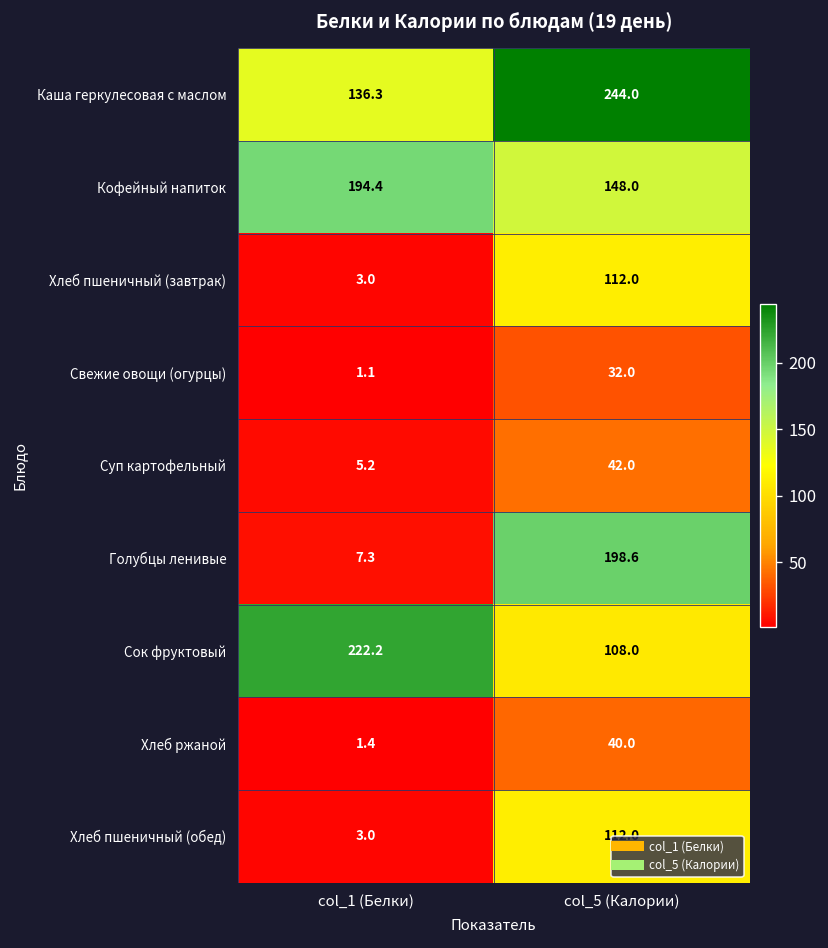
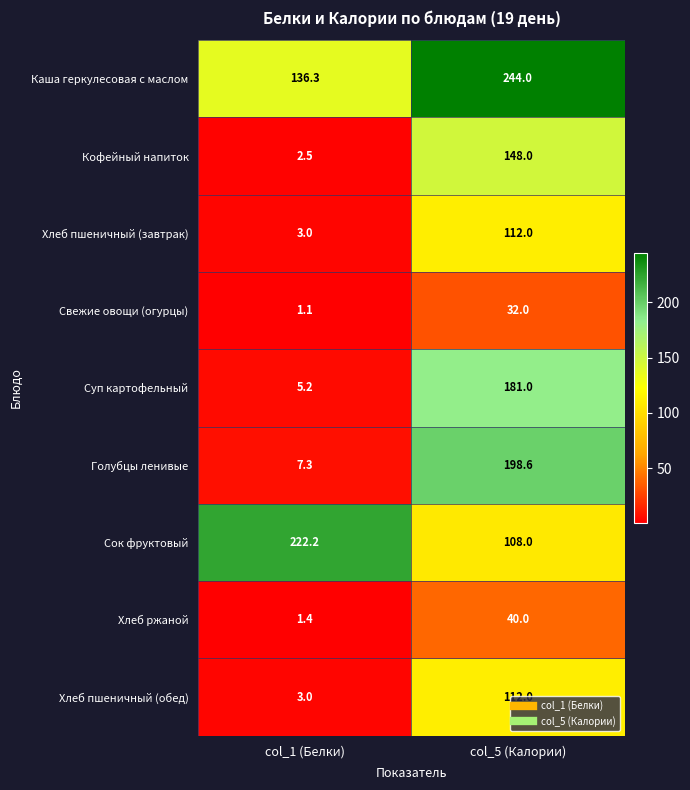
  {
    "Каша геркулесовая с маслом": {
      "col_1 (Белки)": 136.3,
      "col_5 (Калории)": 244.0
    },
    "Кофейный напиток": {
-     "col_1 (Белки)": 194.4,
+     "col_1 (Белки)": 2.5,
      "col_5 (Калории)": 148.0
    },
    "Хлеб пшеничный (завтрак)": {
      "col_1 (Белки)": 3.0,
      "col_5 (Калории)": 112.0
    },
    "Свежие овощи (огурцы)": {
      "col_1 (Белки)": 1.1,
      "col_5 (Калории)": 32.0
    },
    "Суп картофельный": {
      "col_1 (Белки)": 5.2,
-     "col_5 (Калории)": 42.0
+     "col_5 (Калории)": 181.0
    },
    "Голубцы ленивые": {
      "col_1 (Белки)": 7.3,
      "col_5 (Калории)": 198.6
    },
    "Сок фруктовый": {
      "col_1 (Белки)": 222.2,
      "col_5 (Калории)": 108.0
    },
    "Хлеб ржаной": {
      "col_1 (Белки)": 1.4,
      "col_5 (Калории)": 40.0
    },
    "Хлеб пшеничный (обед)": {
      "col_1 (Белки)": 3.0
    }
  }
